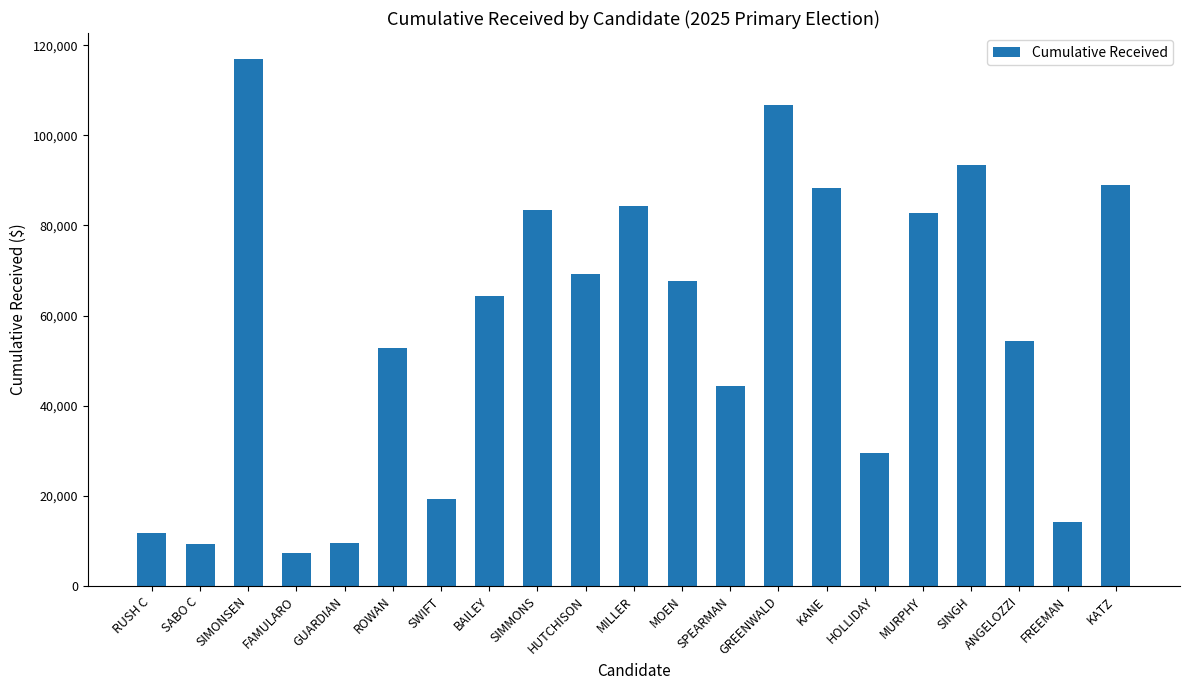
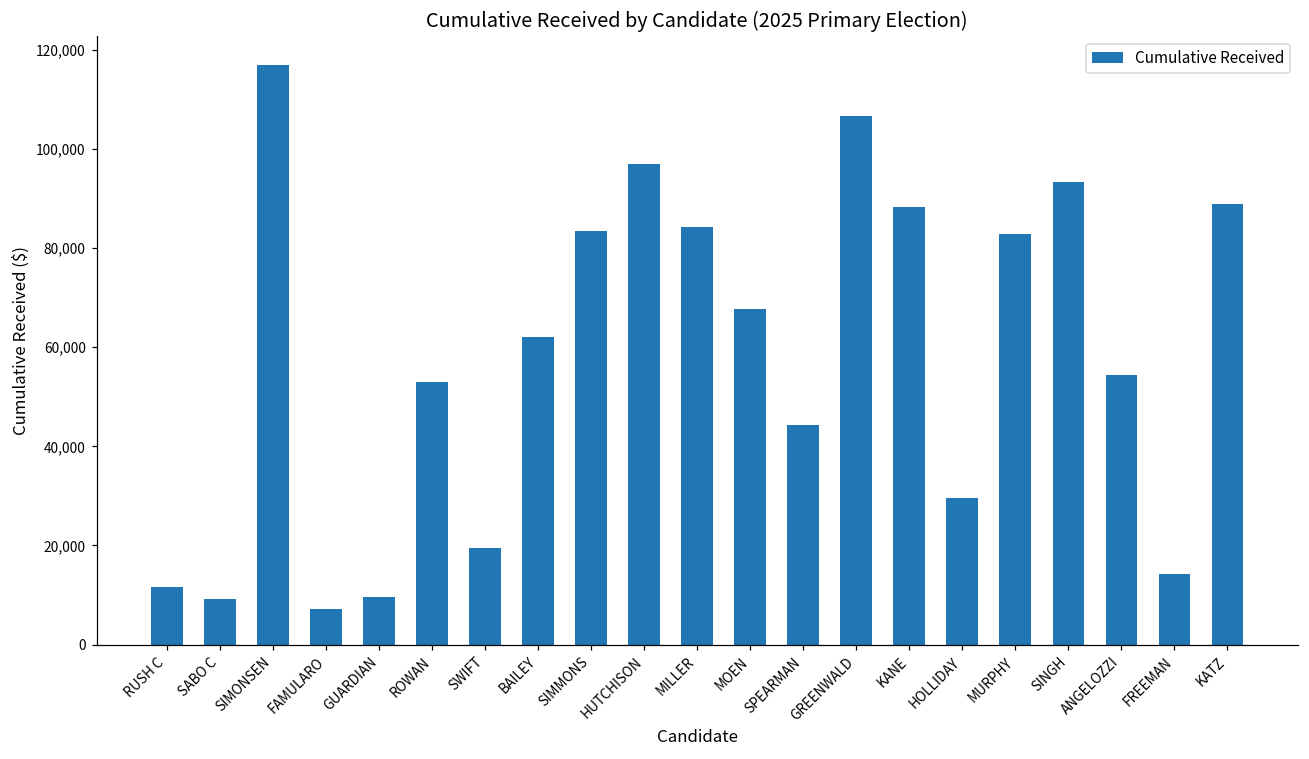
  {
    "RUSH C": "12,000",
    "SABO C": "9,000",
    "SIMONSEN": "117,000",
    "FAMULARO": "7,000",
    "GUARDIAN": "10,000",
    "ROWAN": "53,000",
    "SWIFT": "19,000",
-   "BAILEY": "64,000",
+   "BAILEY": "62,000",
    "SIMMONS": "83,000",
-   "HUTCHISON": "69,000",
+   "HUTCHISON": "97,000",
    "MILLER": "84,000",
    "MOEN": "68,000",
    "SPEARMAN": "44,000",
    "GREENWALD": "107,000",
    "KANE": "88,000",
    "HOLLIDAY": "30,000",
    "MURPHY": "83,000",
    "SINGH": "93,000",
    "ANGELOZZI": "54,000",
    "FREEMAN": "14,000",
    "KATZ": "89,000"
  }
